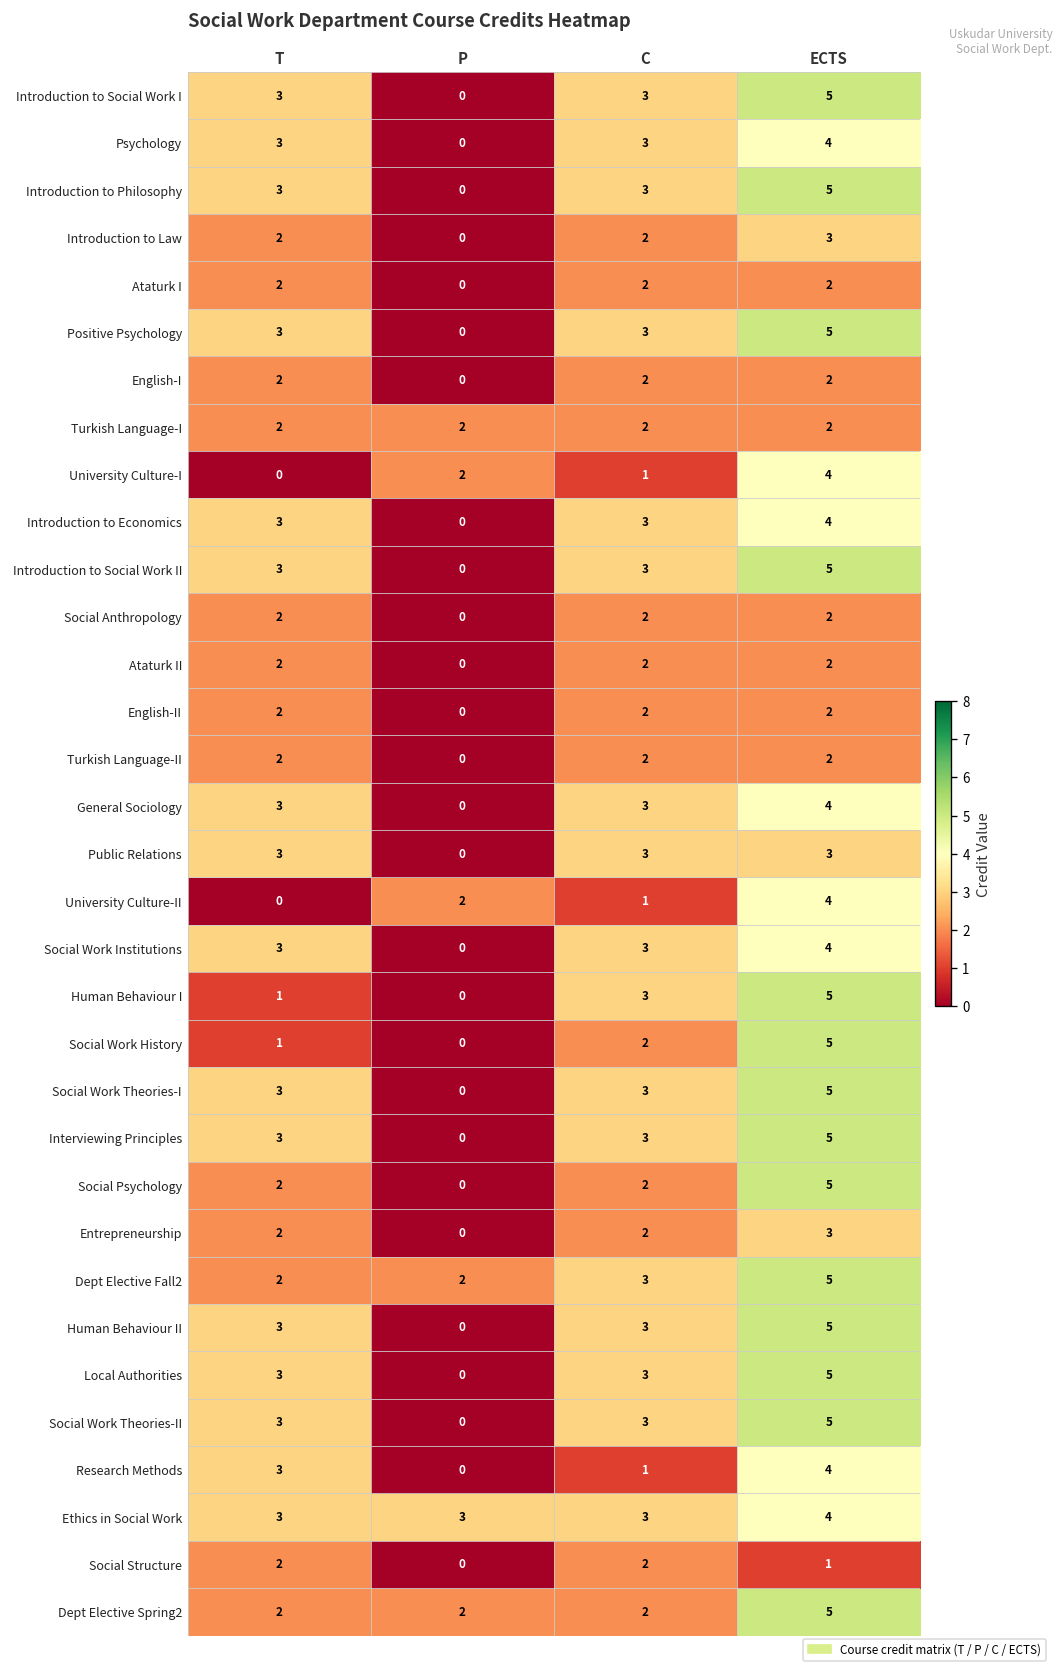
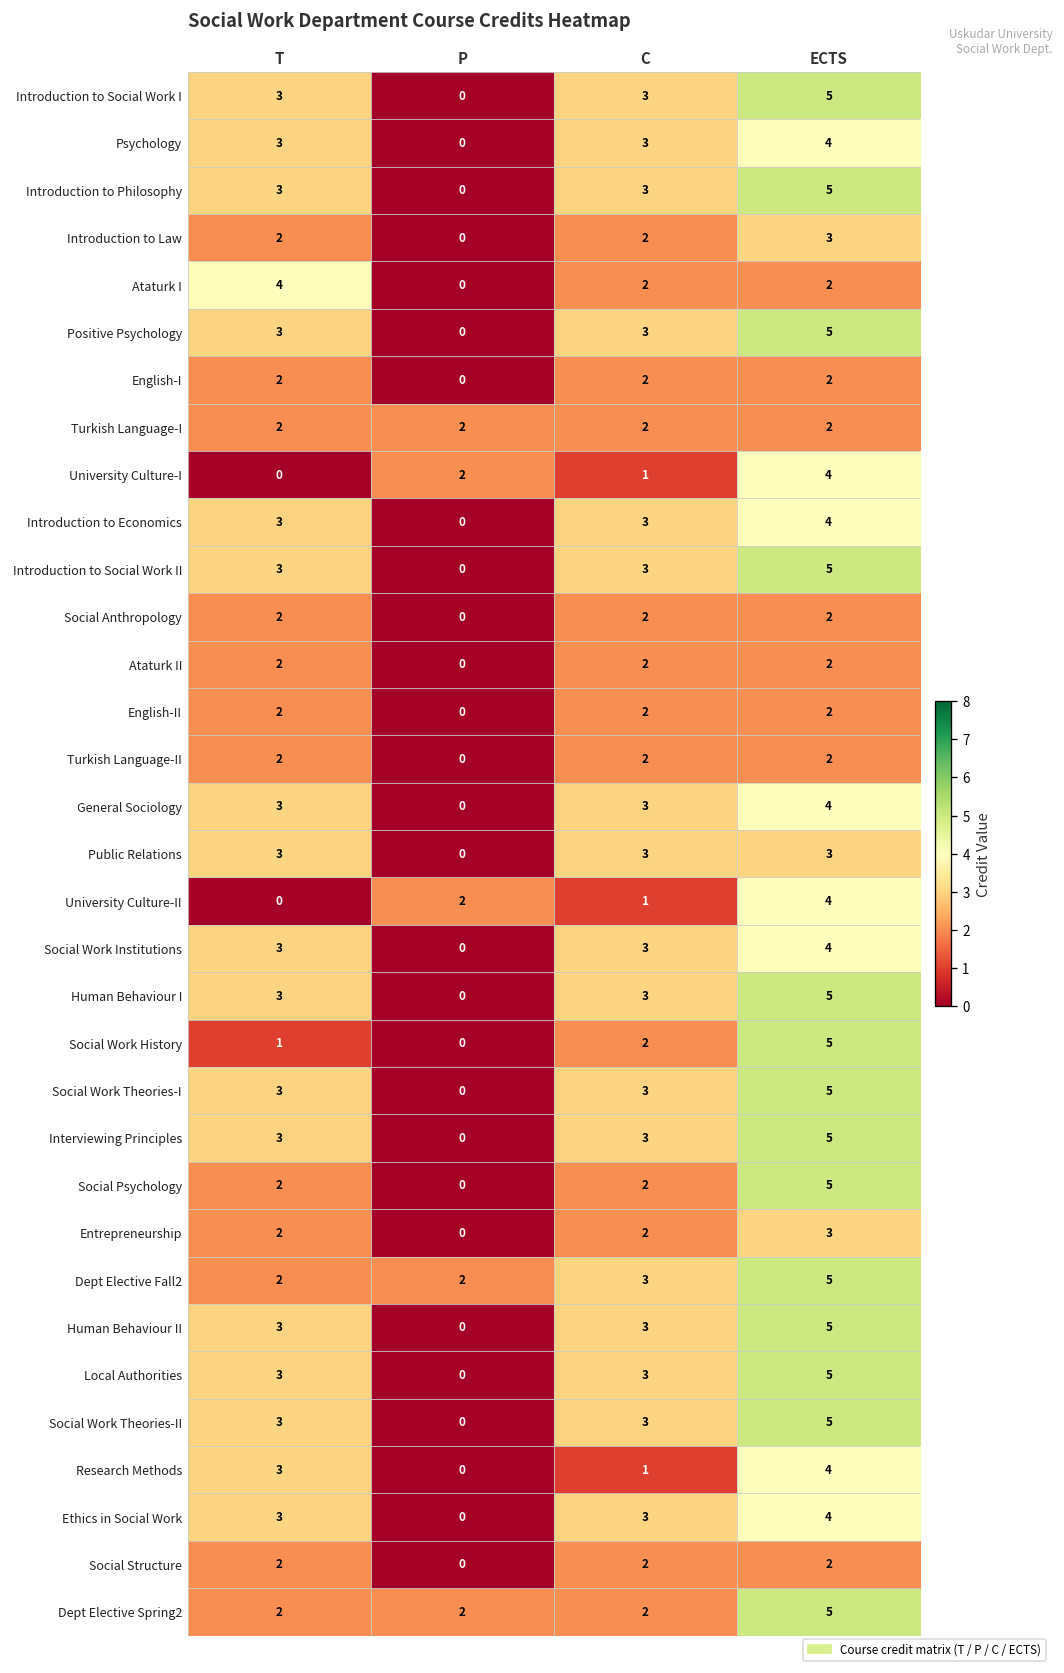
  {
    "Introduction to Social Work I": {
      "T": 3,
      "P": 0,
      "C": 3,
      "ECTS": 5
    },
    "Psychology": {
      "T": 3,
      "P": 0,
      "C": 3,
      "ECTS": 4
    },
    "Introduction to Philosophy": {
      "T": 3,
      "P": 0,
      "C": 3,
      "ECTS": 5
    },
    "Introduction to Law": {
      "T": 2,
      "P": 0,
      "C": 2,
      "ECTS": 3
    },
    "Ataturk I": {
-     "T": 2,
+     "T": 4,
      "P": 0,
      "C": 2,
      "ECTS": 2
    },
    "Positive Psychology": {
      "T": 3,
      "P": 0,
      "C": 3,
      "ECTS": 5
    },
    "English-I": {
      "T": 2,
      "P": 0,
      "C": 2,
      "ECTS": 2
    },
    "Turkish Language-I": {
      "T": 2,
      "P": 2,
      "C": 2,
      "ECTS": 2
    },
    "University Culture-I": {
      "T": 0,
      "P": 2,
      "C": 1,
      "ECTS": 4
    },
    "Introduction to Economics": {
      "T": 3,
      "P": 0,
      "C": 3,
      "ECTS": 4
    },
    "Introduction to Social Work II": {
      "T": 3,
      "P": 0,
      "C": 3,
      "ECTS": 5
    },
    "Social Anthropology": {
      "T": 2,
      "P": 0,
      "C": 2,
      "ECTS": 2
    },
    "Ataturk II": {
      "T": 2,
      "P": 0,
      "C": 2,
      "ECTS": 2
    },
    "English-II": {
      "T": 2,
      "P": 0,
      "C": 2,
      "ECTS": 2
    },
    "Turkish Language-II": {
      "T": 2,
      "P": 0,
      "C": 2,
      "ECTS": 2
    },
    "General Sociology": {
      "T": 3,
      "P": 0,
      "C": 3,
      "ECTS": 4
    },
    "Public Relations": {
      "T": 3,
      "P": 0,
      "C": 3,
      "ECTS": 3
    },
    "University Culture-II": {
      "T": 0,
      "P": 2,
      "C": 1,
      "ECTS": 4
    },
    "Social Work Institutions": {
      "T": 3,
      "P": 0,
      "C": 3,
      "ECTS": 4
    },
    "Human Behaviour I": {
-     "T": 1,
+     "T": 3,
      "P": 0,
      "C": 3,
      "ECTS": 5
    },
    "Social Work History": {
      "T": 1,
      "P": 0,
      "C": 2,
      "ECTS": 5
    },
    "Social Work Theories-I": {
      "T": 3,
      "P": 0,
      "C": 3,
      "ECTS": 5
    },
    "Interviewing Principles": {
      "T": 3,
      "P": 0,
      "C": 3,
      "ECTS": 5
    },
    "Social Psychology": {
      "T": 2,
      "P": 0,
      "C": 2,
      "ECTS": 5
    },
    "Entrepreneurship": {
      "T": 2,
      "P": 0,
      "C": 2,
      "ECTS": 3
    },
    "Dept Elective Fall2": {
      "T": 2,
      "P": 2,
      "C": 3,
      "ECTS": 5
    },
    "Human Behaviour II": {
      "T": 3,
      "P": 0,
      "C": 3,
      "ECTS": 5
    },
    "Local Authorities": {
      "T": 3,
      "P": 0,
      "C": 3,
      "ECTS": 5
    },
    "Social Work Theories-II": {
      "T": 3,
      "P": 0,
      "C": 3,
      "ECTS": 5
    },
    "Research Methods": {
      "T": 3,
      "P": 0,
      "C": 1,
      "ECTS": 4
    },
    "Ethics in Social Work": {
      "T": 3,
-     "P": 3,
+     "P": 0,
      "C": 3,
      "ECTS": 4
    },
    "Social Structure": {
      "T": 2,
      "P": 0,
      "C": 2,
-     "ECTS": 1
+     "ECTS": 2
    },
    "Dept Elective Spring2": {
      "T": 2,
      "P": 2,
      "C": 2,
      "ECTS": 5
    }
  }
